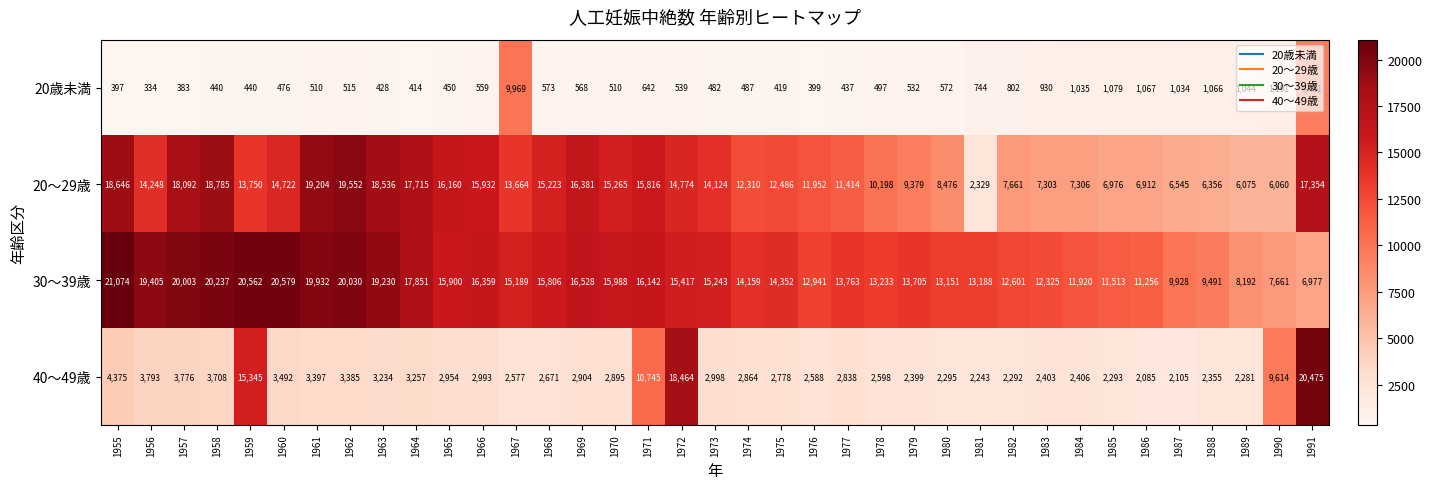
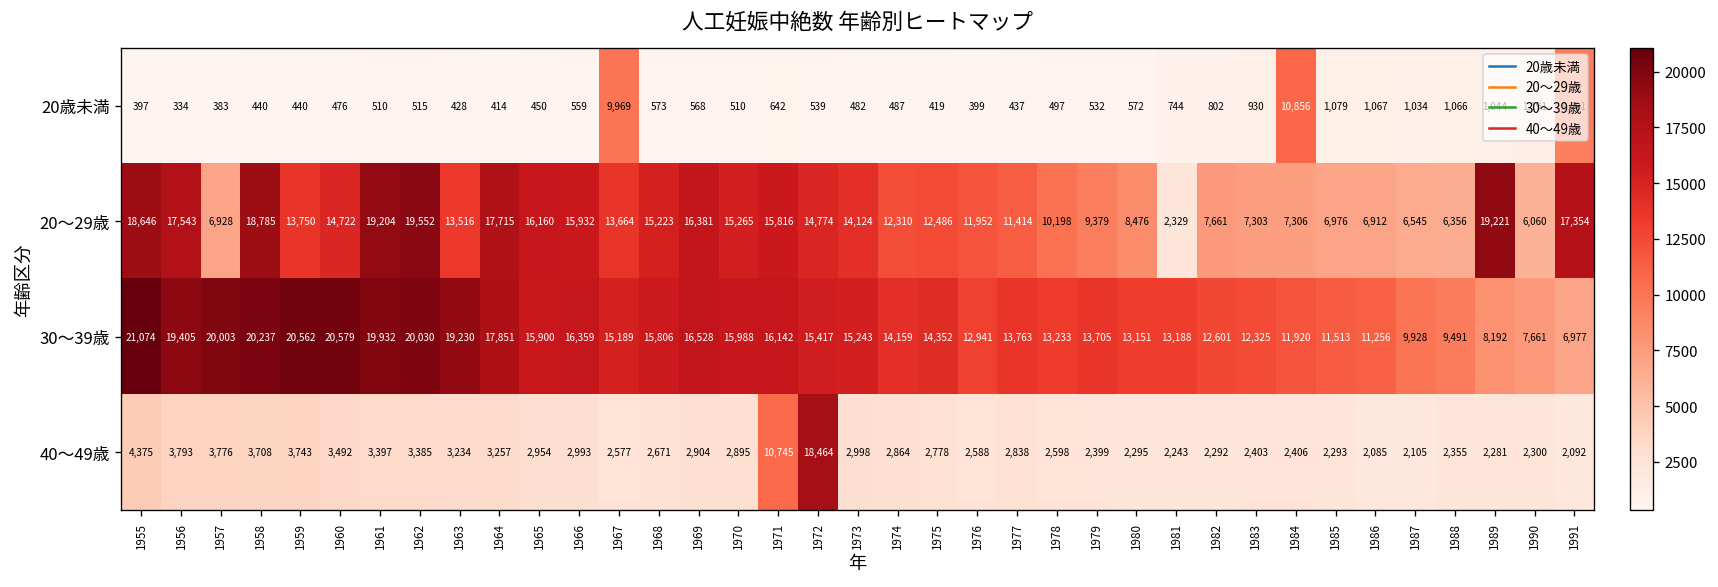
  {
    "20歳未満": {
      "1955": "397",
      "1956": "334",
      "1957": "383",
      "1958": "440",
      "1959": "440",
      "1960": "476",
      "1961": "510",
      "1962": "515",
      "1963": "428",
      "1964": "414",
      "1965": "450",
      "1966": "559",
      "1967": "9,969",
      "1968": "573",
      "1969": "568",
      "1970": "510",
      "1971": "642",
      "1972": "539",
      "1973": "482",
      "1974": "487",
      "1975": "419",
      "1976": "399",
      "1977": "437",
      "1978": "497",
      "1979": "532",
      "1980": "572",
      "1981": "744",
      "1982": "802",
      "1983": "930",
-     "1984": "1,035",
+     "1984": "10,856",
      "1985": "1,079",
      "1986": "1,067",
      "1987": "1,034",
      "1988": "1,066"
    },
    "20～29歳": {
      "1955": "18,646",
-     "1956": "14,248",
-     "1957": "18,092",
+     "1956": "17,543",
+     "1957": "6,928",
      "1958": "18,785",
      "1959": "13,750",
      "1960": "14,722",
      "1961": "19,204",
      "1962": "19,552",
-     "1963": "18,536",
+     "1963": "13,516",
      "1964": "17,715",
      "1965": "16,160",
      "1966": "15,932",
      "1967": "13,664",
      "1968": "15,223",
      "1969": "16,381",
      "1970": "15,265",
      "1971": "15,816",
      "1972": "14,774",
      "1973": "14,124",
      "1974": "12,310",
      "1975": "12,486",
      "1976": "11,952",
      "1977": "11,414",
      "1978": "10,198",
      "1979": "9,379",
      "1980": "8,476",
      "1981": "2,329",
      "1982": "7,661",
      "1983": "7,303",
      "1984": "7,306",
      "1985": "6,976",
      "1986": "6,912",
      "1987": "6,545",
      "1988": "6,356",
-     "1989": "6,075",
+     "1989": "19,221",
      "1990": "6,060",
      "1991": "17,354"
    },
    "30～39歳": {
      "1955": "21,074",
      "1956": "19,405",
      "1957": "20,003",
      "1958": "20,237",
      "1959": "20,562",
      "1960": "20,579",
      "1961": "19,932",
      "1962": "20,030",
      "1963": "19,230",
      "1964": "17,851",
      "1965": "15,900",
      "1966": "16,359",
      "1967": "15,189",
      "1968": "15,806",
      "1969": "16,528",
      "1970": "15,988",
      "1971": "16,142",
      "1972": "15,417",
      "1973": "15,243",
      "1974": "14,159",
      "1975": "14,352",
      "1976": "12,941",
      "1977": "13,763",
      "1978": "13,233",
      "1979": "13,705",
      "1980": "13,151",
      "1981": "13,188",
      "1982": "12,601",
      "1983": "12,325",
      "1984": "11,920",
      "1985": "11,513",
      "1986": "11,256",
      "1987": "9,928",
      "1988": "9,491",
      "1989": "8,192",
      "1990": "7,661",
      "1991": "6,977"
    },
    "40～49歳": {
      "1955": "4,375",
      "1956": "3,793",
      "1957": "3,776",
      "1958": "3,708",
-     "1959": "15,345",
+     "1959": "3,743",
      "1960": "3,492",
      "1961": "3,397",
      "1962": "3,385",
      "1963": "3,234",
      "1964": "3,257",
      "1965": "2,954",
      "1966": "2,993",
      "1967": "2,577",
      "1968": "2,671",
      "1969": "2,904",
      "1970": "2,895",
      "1971": "10,745",
      "1972": "18,464",
      "1973": "2,998",
      "1974": "2,864",
      "1975": "2,778",
      "1976": "2,588",
      "1977": "2,838",
      "1978": "2,598",
      "1979": "2,399",
      "1980": "2,295",
      "1981": "2,243",
      "1982": "2,292",
      "1983": "2,403",
      "1984": "2,406",
      "1985": "2,293",
      "1986": "2,085",
      "1987": "2,105",
      "1988": "2,355",
      "1989": "2,281",
-     "1990": "9,614",
-     "1991": "20,475"
+     "1990": "2,300",
+     "1991": "2,092"
    }
  }
